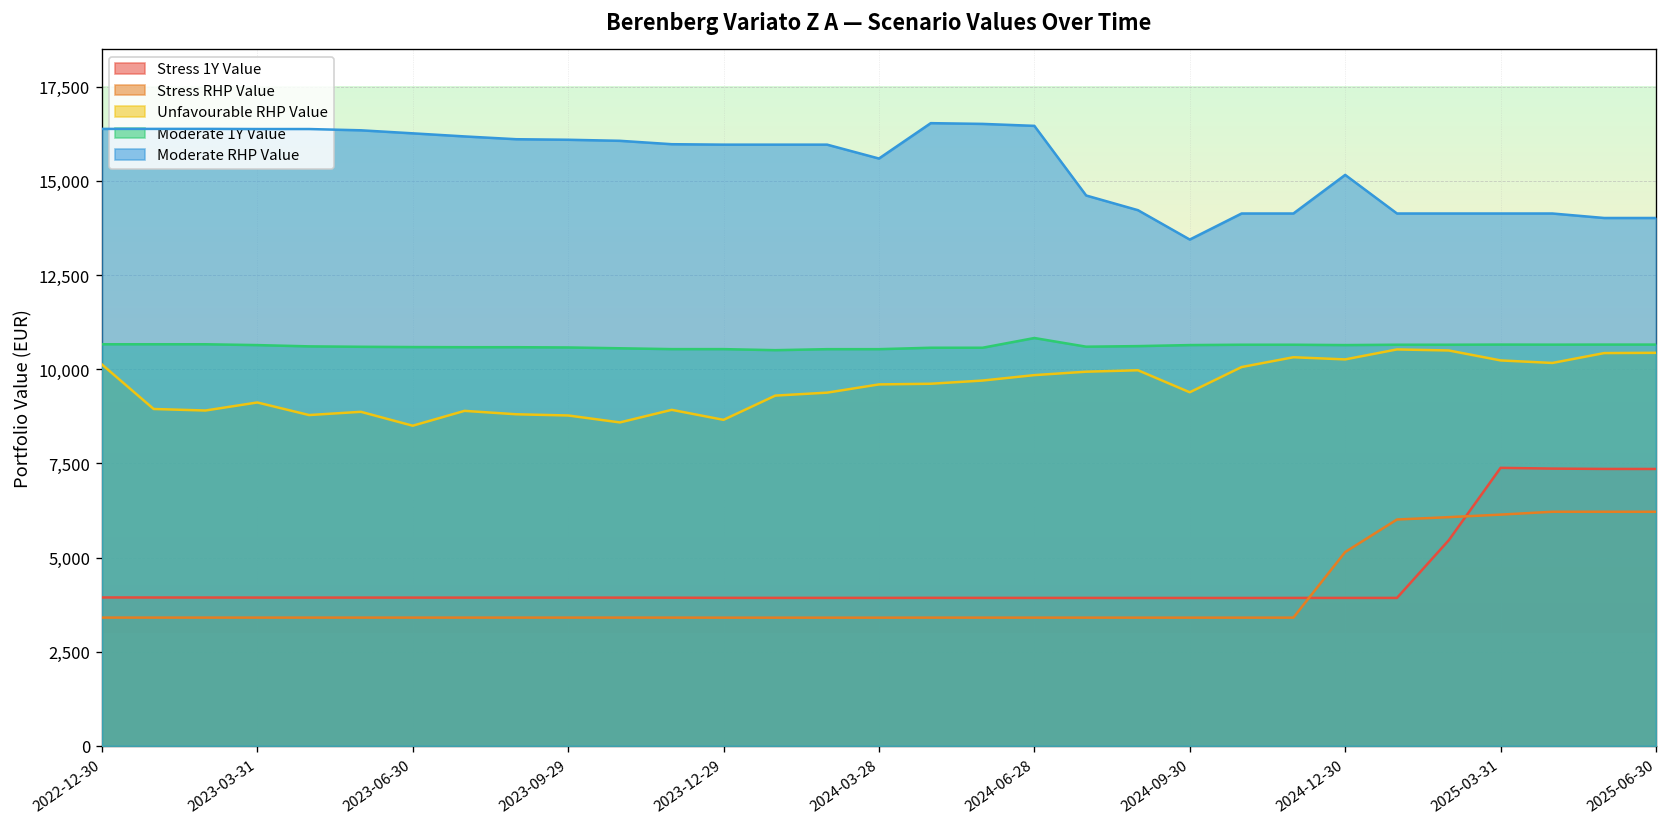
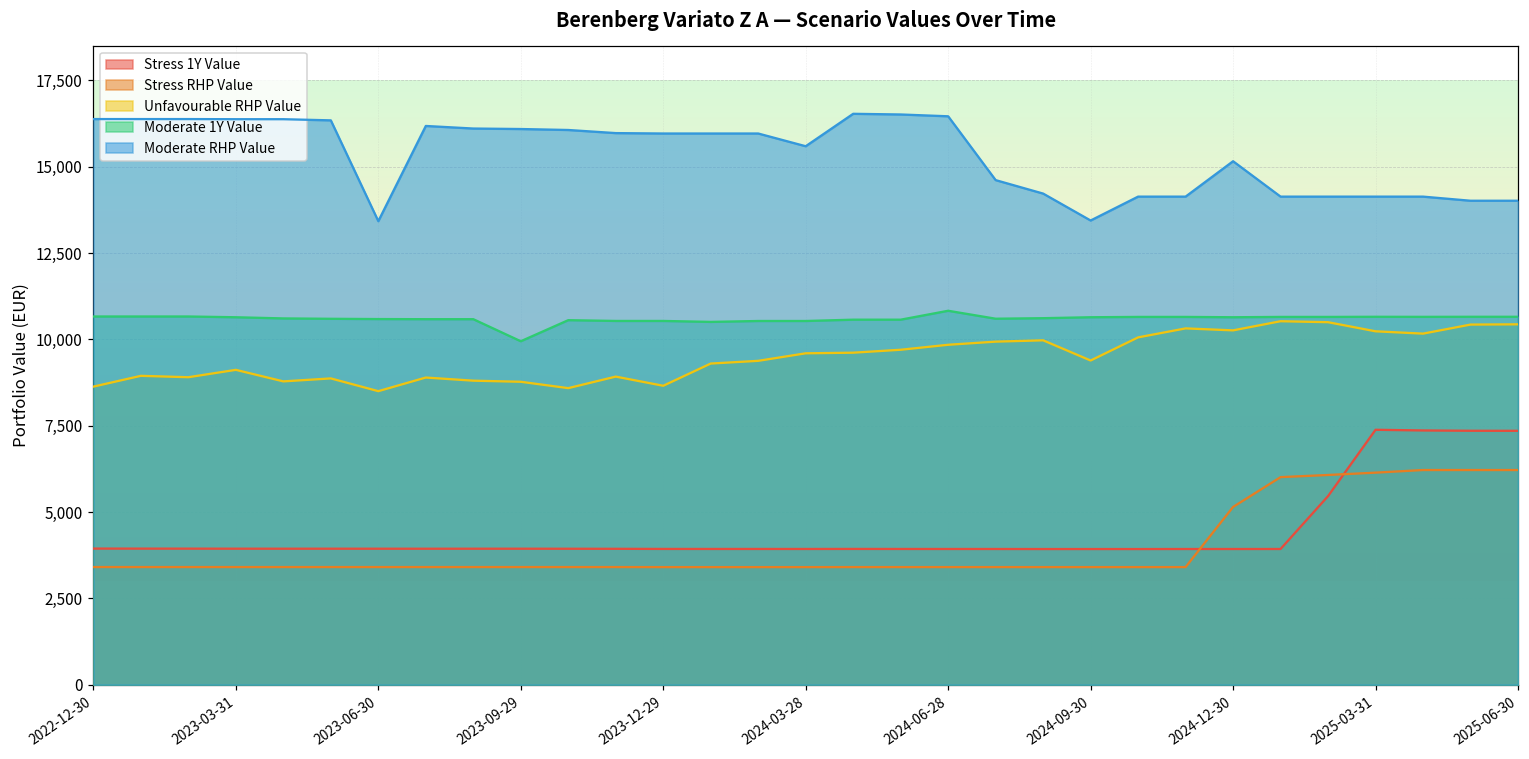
  {
    "Unfavourable RHP Value": {
-     "2022-12-30": "10,100",
+     "2022-12-30": "8,600",
      "2023-03-31": "9,100",
      "2023-06-30": "8,500",
      "2023-09-29": "8,800",
      "2023-12-29": "8,700",
      "2024-03-28": "9,600",
      "2024-06-28": "9,800",
      "2024-09-30": "9,400",
      "2024-12-30": "10,300",
      "2025-03-31": "10,200",
      "2025-06-30": "10,400"
    },
    "Moderate 1Y Value": {
      "2022-12-30": "10,700",
      "2023-03-31": "10,600",
      "2023-06-30": "10,600",
-     "2023-09-29": "10,600",
+     "2023-09-29": "9,900",
      "2023-12-29": "10,500",
      "2024-03-28": "10,500",
      "2024-06-28": "10,800",
      "2024-09-30": "10,600",
      "2024-12-30": "10,600",
      "2025-03-31": "10,700",
      "2025-06-30": "10,700"
    },
    "Moderate RHP Value": {
      "2022-12-30": "16,400",
-     "2023-06-30": "16,300",
+     "2023-06-30": "13,400",
      "2023-09-29": "16,100",
      "2023-12-29": "16,000",
      "2024-03-28": "15,600",
      "2024-06-28": "16,500",
      "2024-09-30": "13,400",
      "2024-12-30": "15,200",
      "2025-03-31": "14,100",
      "2025-06-30": "14,000"
    }
  }
